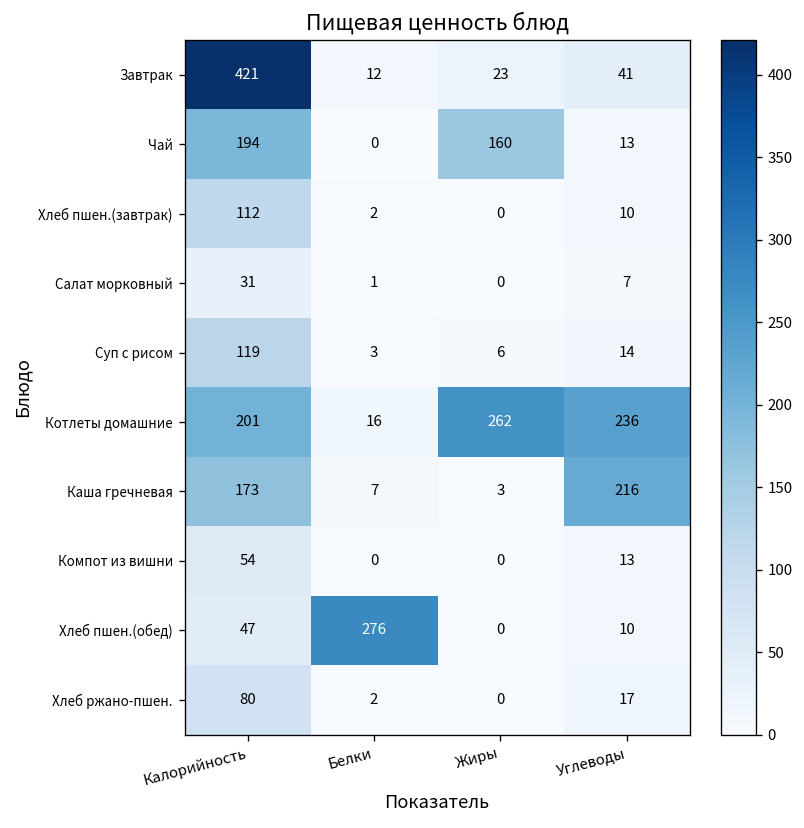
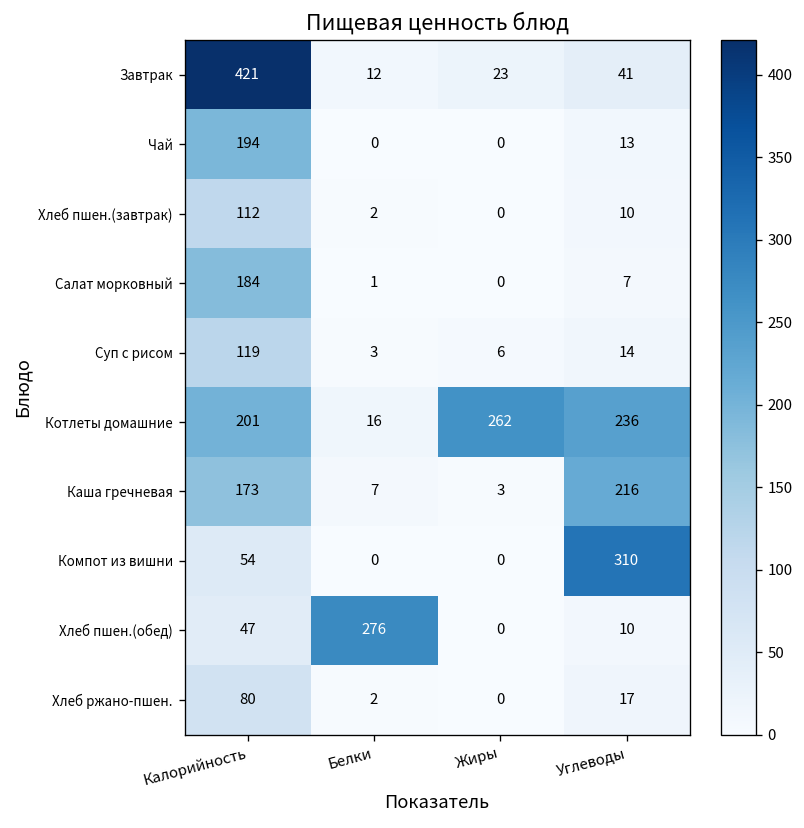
  {
    "Завтрак": {
      "Калорийность": 421,
      "Белки": 12,
      "Жиры": 23,
      "Углеводы": 41
    },
    "Чай": {
      "Калорийность": 194,
      "Белки": 0,
-     "Жиры": 160,
+     "Жиры": 0,
      "Углеводы": 13
    },
    "Хлеб пшен.(завтрак)": {
      "Калорийность": 112,
      "Белки": 2,
      "Жиры": 0,
      "Углеводы": 10
    },
    "Салат морковный": {
-     "Калорийность": 31,
+     "Калорийность": 184,
      "Белки": 1,
      "Жиры": 0,
      "Углеводы": 7
    },
    "Суп с рисом": {
      "Калорийность": 119,
      "Белки": 3,
      "Жиры": 6,
      "Углеводы": 14
    },
    "Котлеты домашние": {
      "Калорийность": 201,
      "Белки": 16,
      "Жиры": 262,
      "Углеводы": 236
    },
    "Каша гречневая": {
      "Калорийность": 173,
      "Белки": 7,
      "Жиры": 3,
      "Углеводы": 216
    },
    "Компот из вишни": {
      "Калорийность": 54,
      "Белки": 0,
      "Жиры": 0,
-     "Углеводы": 13
+     "Углеводы": 310
    },
    "Хлеб пшен.(обед)": {
      "Калорийность": 47,
      "Белки": 276,
      "Жиры": 0,
      "Углеводы": 10
    },
    "Хлеб ржано-пшен.": {
      "Калорийность": 80,
      "Белки": 2,
      "Жиры": 0,
      "Углеводы": 17
    }
  }
